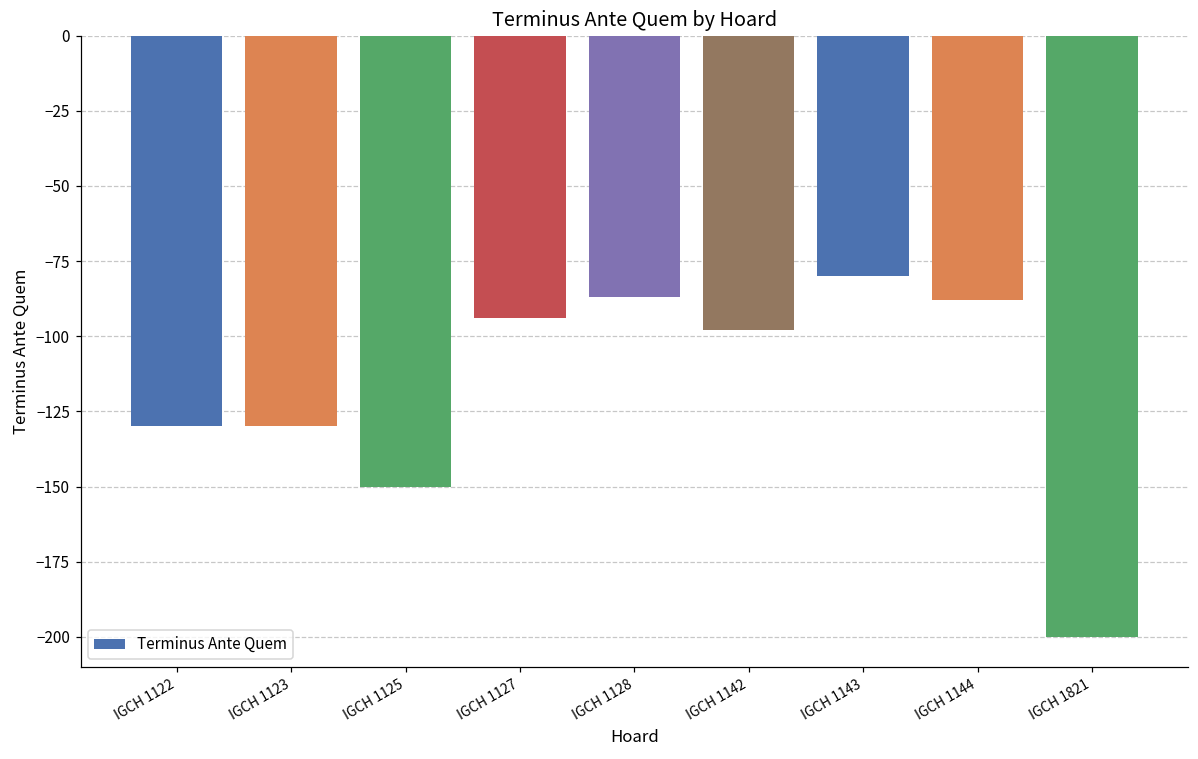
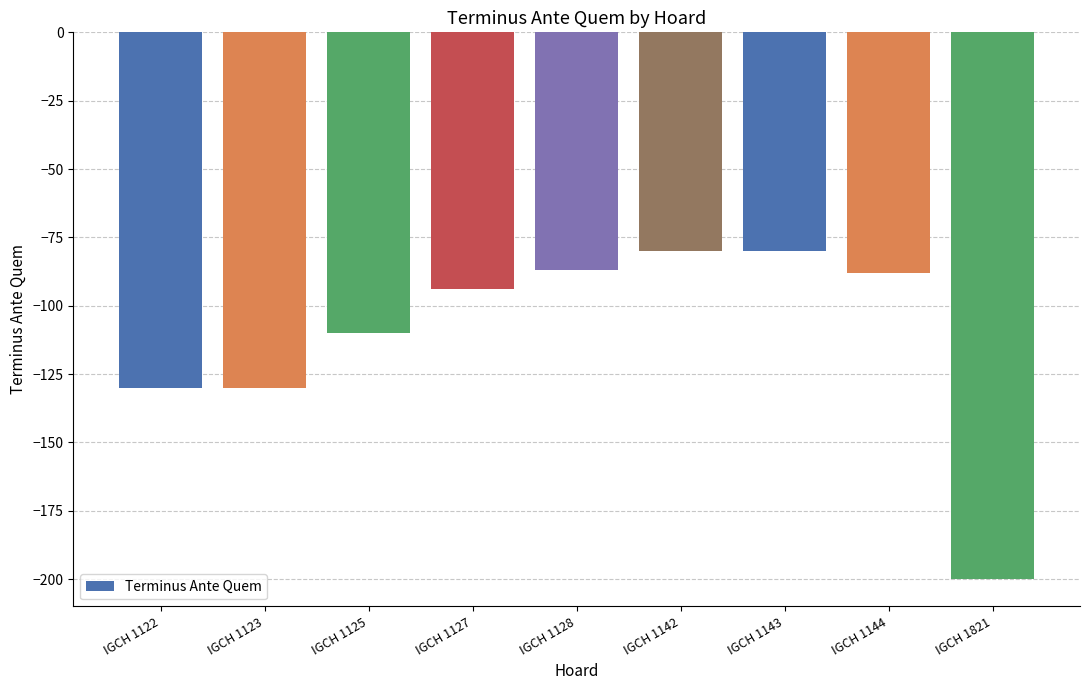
  {
    "IGCH 1122": -130,
    "IGCH 1123": -130,
-   "IGCH 1125": -150,
+   "IGCH 1125": -110,
    "IGCH 1127": -94,
    "IGCH 1128": -87,
-   "IGCH 1142": -98,
+   "IGCH 1142": -80,
    "IGCH 1143": -80,
    "IGCH 1144": -88,
    "IGCH 1821": -200
  }
